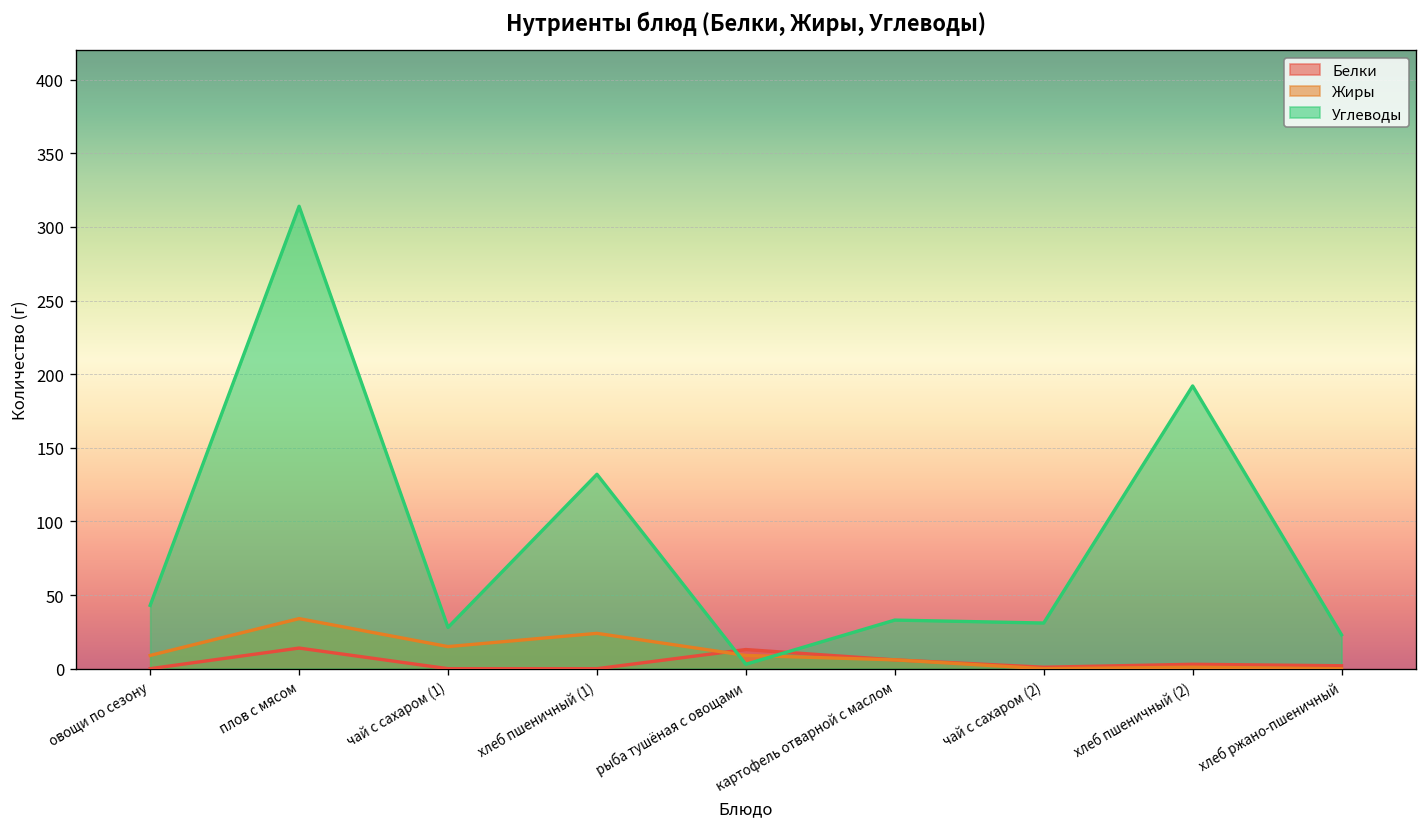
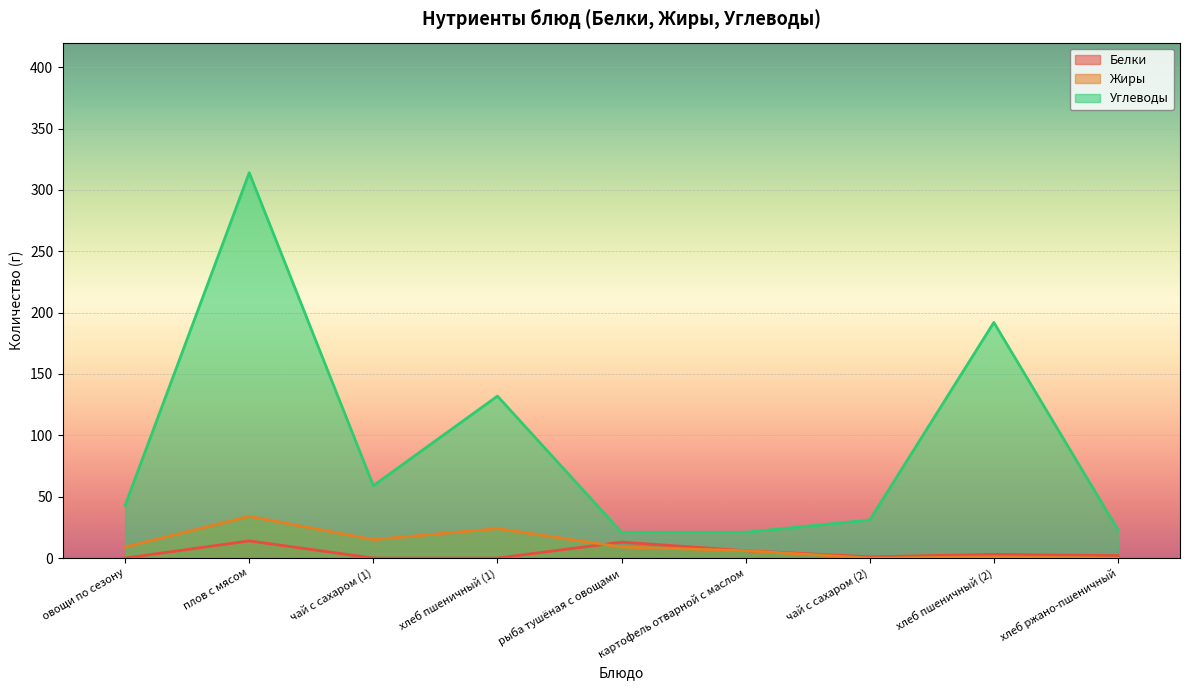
  {
    "Углеводы": {
      "овощи по сезону": 43,
      "плов с мясом": 314,
-     "чай с сахаром (1)": 28,
+     "чай с сахаром (1)": 59,
      "хлеб пшеничный (1)": 132,
-     "рыба тушёная с овощами": 3,
-     "картофель отварной с маслом": 33,
+     "рыба тушёная с овощами": 21,
+     "картофель отварной с маслом": 21,
      "чай с сахаром (2)": 31,
      "хлеб пшеничный (2)": 192,
      "хлеб ржано-пшеничный": 23
    }
  }
